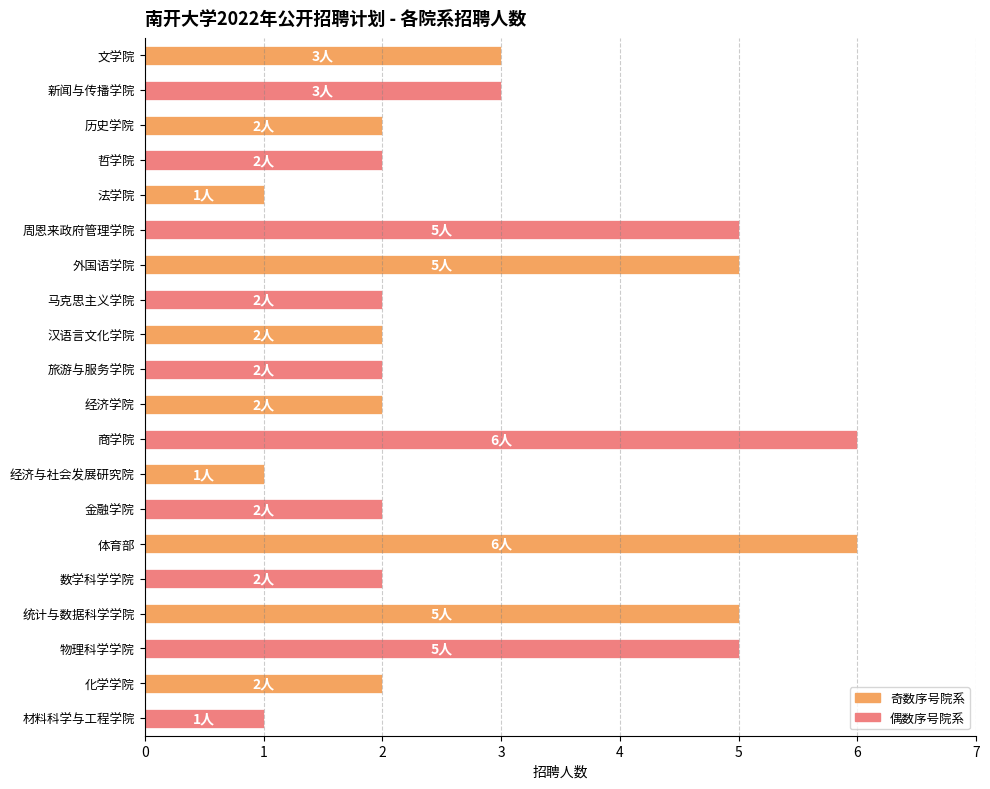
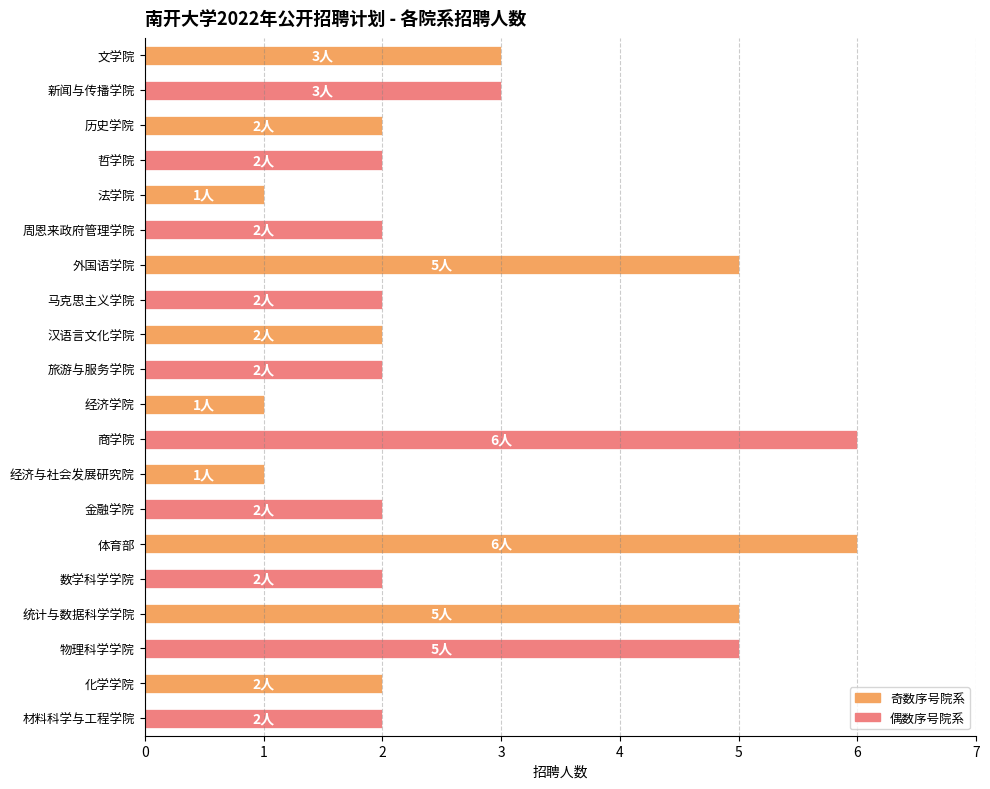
  {
    "文学院": "3人",
    "新闻与传播学院": "3人",
    "历史学院": "2人",
    "哲学院": "2人",
    "法学院": "1人",
-   "周恩来政府管理学院": "5人",
+   "周恩来政府管理学院": "2人",
    "外国语学院": "5人",
    "马克思主义学院": "2人",
    "汉语言文化学院": "2人",
    "旅游与服务学院": "2人",
-   "经济学院": "2人",
+   "经济学院": "1人",
    "商学院": "6人",
    "经济与社会发展研究院": "1人",
    "金融学院": "2人",
    "体育部": "6人",
    "数学科学学院": "2人",
    "统计与数据科学学院": "5人",
    "物理科学学院": "5人",
    "化学学院": "2人",
-   "材料科学与工程学院": "1人"
+   "材料科学与工程学院": "2人"
  }
